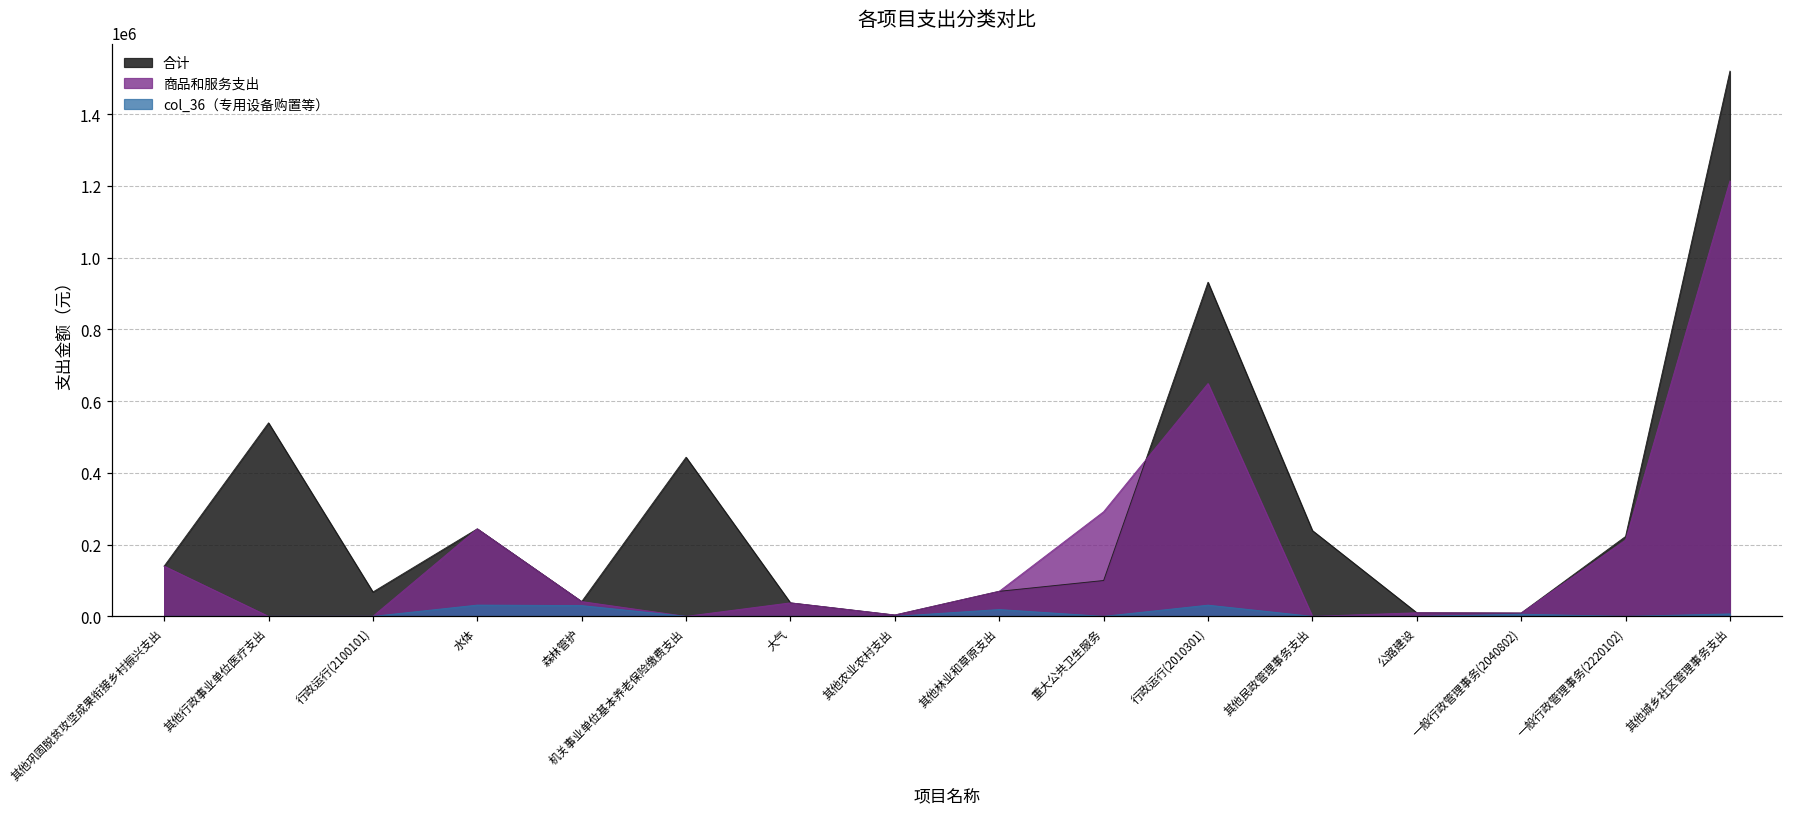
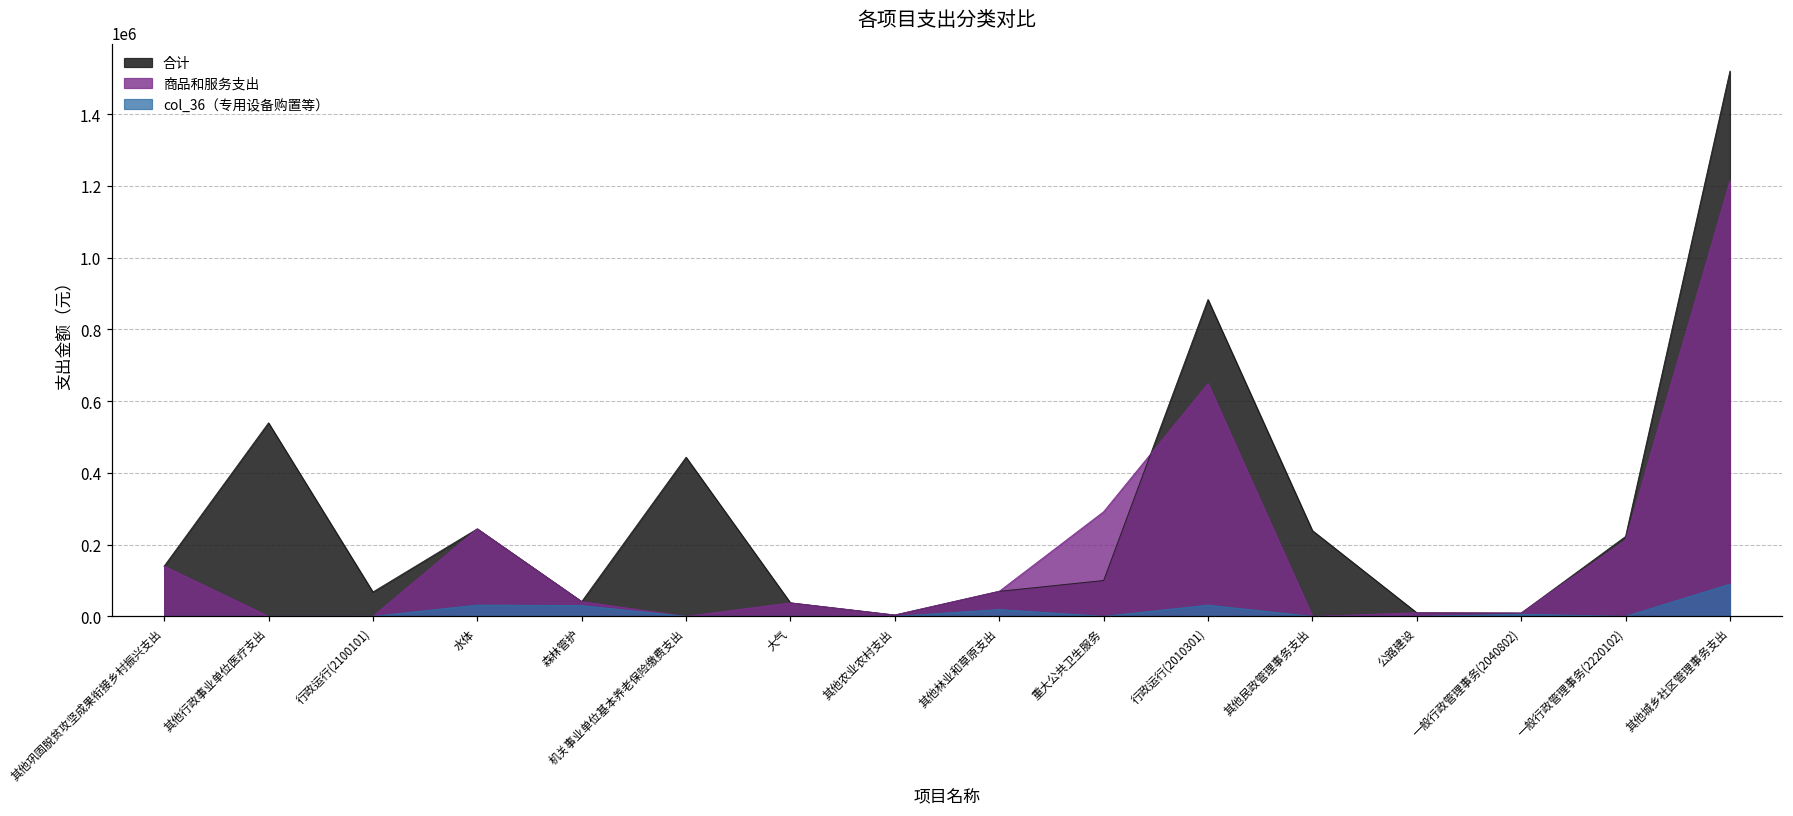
  {
    "合计": {
      "其他行政事业单位医疗支出": 540000,
      "行政运行(2100101)": 70000,
      "机关事业单位基本养老保险缴费支出": 440000,
      "重大公共卫生服务": 100000,
-     "行政运行(2010301)": 930000,
+     "行政运行(2010301)": 880000,
      "其他民政管理事务支出": 240000,
      "一般行政管理事务(2220102)": 220000,
      "其他城乡社区管理事务支出": 1520000
    },
    "商品和服务支出": {
      "重大公共卫生服务": 290000,
      "行政运行(2010301)": 650000,
      "一般行政管理事务(2220102)": 210000,
      "其他城乡社区管理事务支出": 1210000
    },
    "col_36（专用设备购置等）": {
      "其他巩固脱贫攻坚成果衔接乡村振兴支出": 0,
      "水体": 30000,
      "森林管护": 30000,
      "大气": 0,
      "其他林业和草原支出": 20000,
      "重大公共卫生服务": 0,
      "行政运行(2010301)": 30000,
      "公路建设": 0,
      "一般行政管理事务(2220102)": 0,
-     "其他城乡社区管理事务支出": 10000
+     "其他城乡社区管理事务支出": 90000
    }
  }
